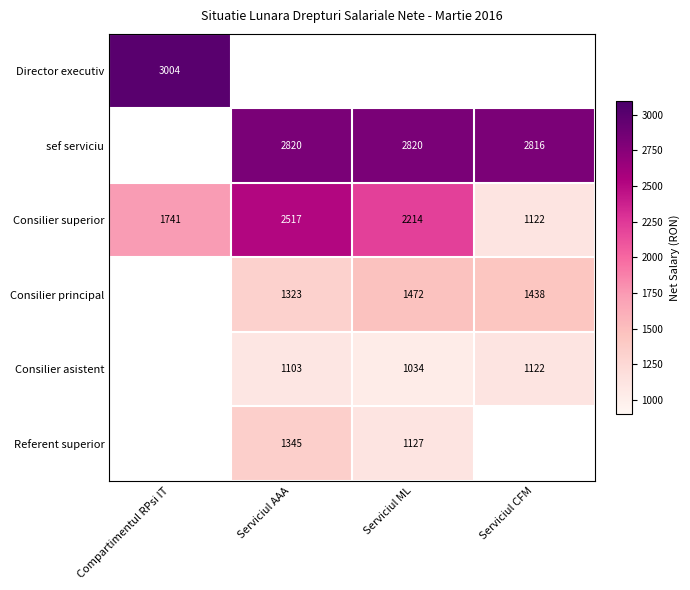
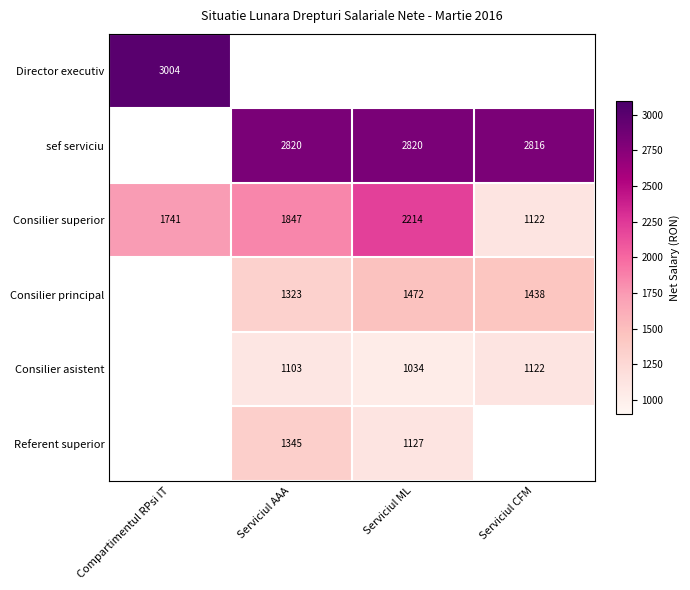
  {
    "Director executiv": {
      "Compartimentul RPsi IT": 3004
    },
    "sef serviciu": {
      "Serviciul AAA": 2820,
      "Serviciul ML": 2820,
      "Serviciul CFM": 2816
    },
    "Consilier superior": {
      "Compartimentul RPsi IT": 1741,
-     "Serviciul AAA": 2517,
+     "Serviciul AAA": 1847,
      "Serviciul ML": 2214,
      "Serviciul CFM": 1122
    },
    "Consilier principal": {
      "Serviciul AAA": 1323,
      "Serviciul ML": 1472,
      "Serviciul CFM": 1438
    },
    "Consilier asistent": {
      "Serviciul AAA": 1103,
      "Serviciul ML": 1034,
      "Serviciul CFM": 1122
    },
    "Referent superior": {
      "Serviciul AAA": 1345,
      "Serviciul ML": 1127
    }
  }
